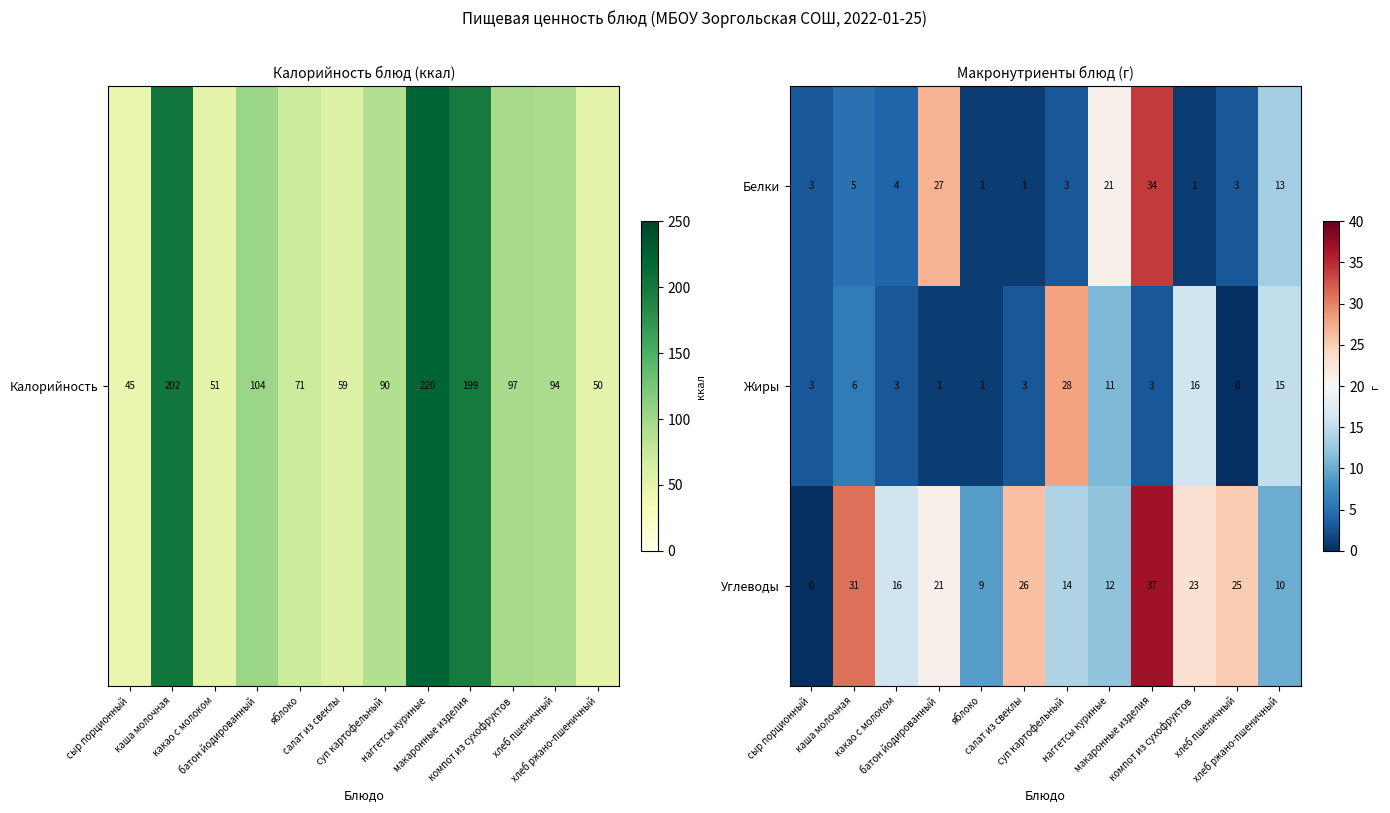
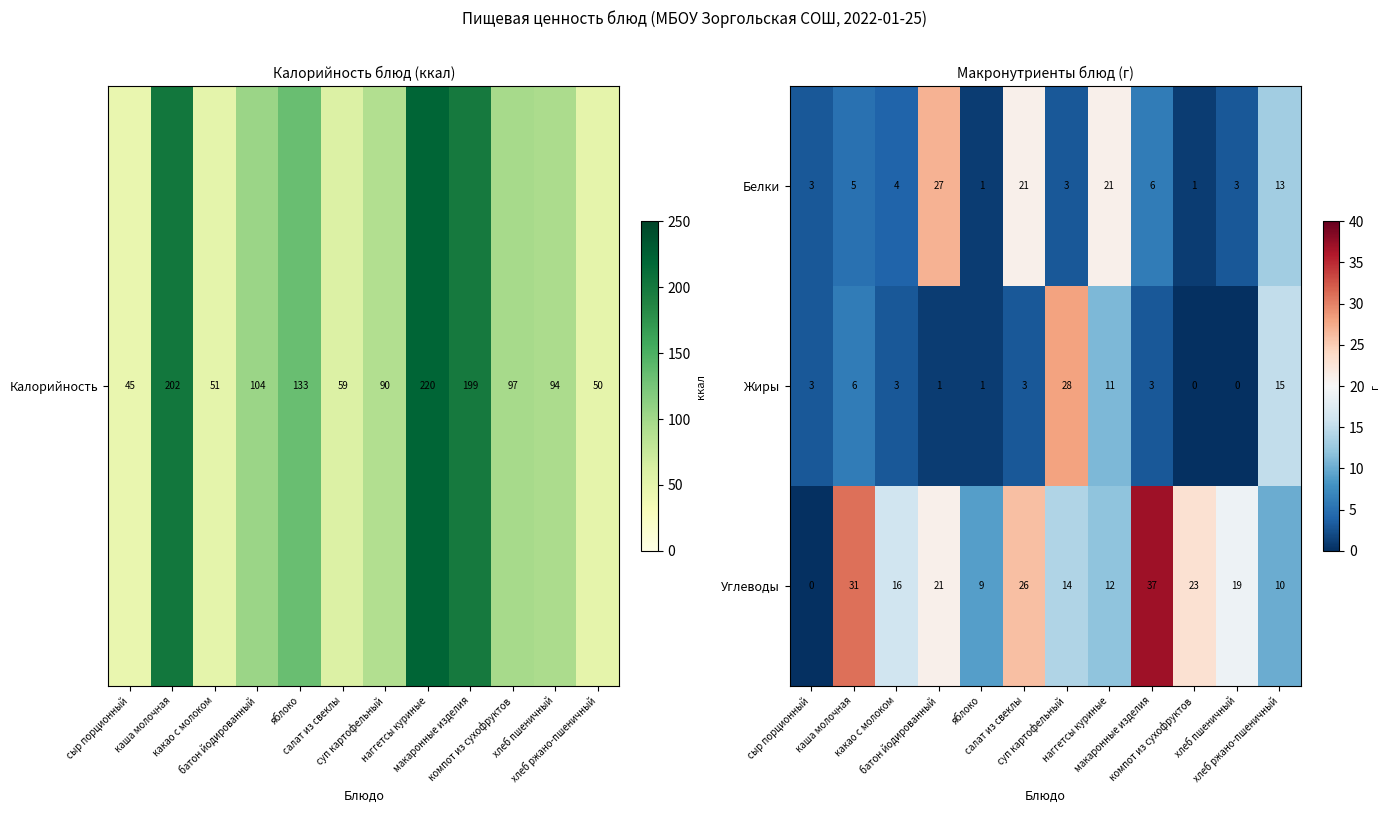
  {
    "Калорийность блюд (ккал)": {
      "Калорийность": {
        "сыр порционный": 45,
        "каша молочная": 202,
        "какао с молоком": 51,
        "батон йодированный": 104,
-       "яблоко": 71,
+       "яблоко": 133,
        "салат из свеклы": 59,
        "суп картофельный": 90,
        "наггетсы куриные": 220,
        "макаронные изделия": 199,
        "компот из сухофруктов": 97,
        "хлеб пшеничный": 94,
        "хлеб ржано-пшеничный": 50
      }
    },
    "Макронутриенты блюд (г)": {
      "Белки": {
        "сыр порционный": 3,
        "каша молочная": 5,
        "какао с молоком": 4,
        "батон йодированный": 27,
        "яблоко": 1,
-       "салат из свеклы": 1,
+       "салат из свеклы": 21,
        "суп картофельный": 3,
        "наггетсы куриные": 21,
-       "макаронные изделия": 34,
+       "макаронные изделия": 6,
        "компот из сухофруктов": 1,
        "хлеб пшеничный": 3,
        "хлеб ржано-пшеничный": 13
      },
      "Жиры": {
        "сыр порционный": 3,
        "каша молочная": 6,
        "какао с молоком": 3,
        "батон йодированный": 1,
        "яблоко": 1,
        "салат из свеклы": 3,
        "суп картофельный": 28,
        "наггетсы куриные": 11,
        "макаронные изделия": 3,
-       "компот из сухофруктов": 16,
+       "компот из сухофруктов": 0,
        "хлеб пшеничный": 0,
        "хлеб ржано-пшеничный": 15
      },
      "Углеводы": {
        "сыр порционный": 0,
        "каша молочная": 31,
        "какао с молоком": 16,
        "батон йодированный": 21,
        "яблоко": 9,
        "салат из свеклы": 26,
        "суп картофельный": 14,
        "наггетсы куриные": 12,
        "макаронные изделия": 37,
        "компот из сухофруктов": 23,
-       "хлеб пшеничный": 25,
+       "хлеб пшеничный": 19,
        "хлеб ржано-пшеничный": 10
      }
    }
  }
